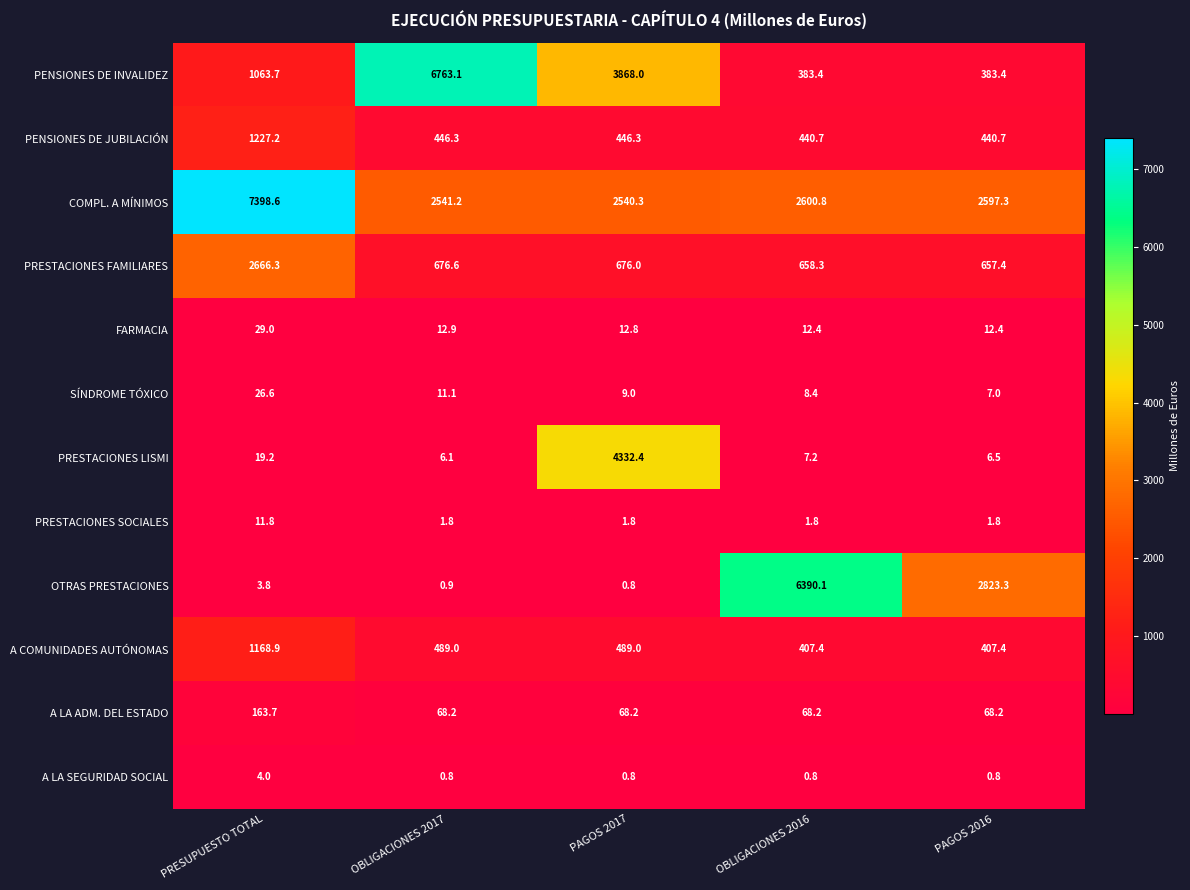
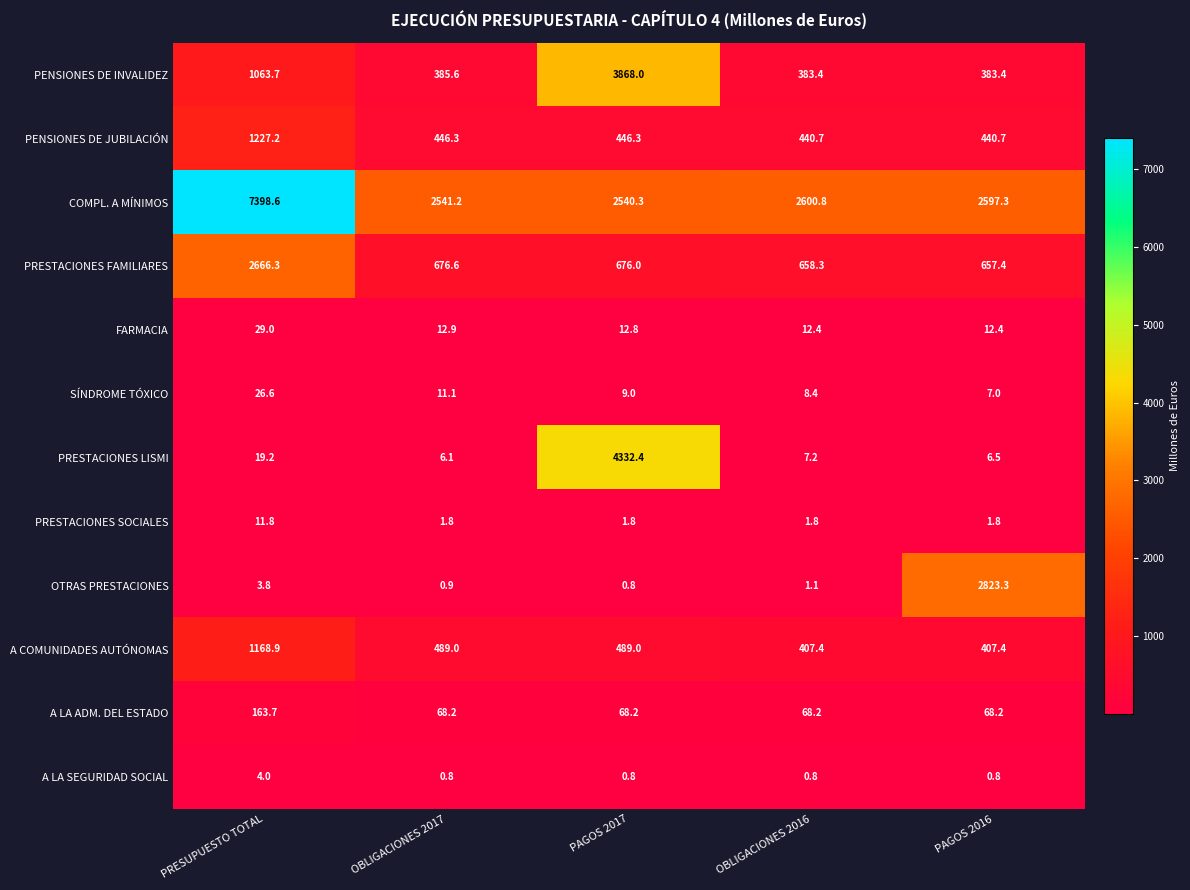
  {
    "PENSIONES DE INVALIDEZ": {
      "PRESUPUESTO TOTAL": 1063.7,
-     "OBLIGACIONES 2017": 6763.1,
+     "OBLIGACIONES 2017": 385.6,
      "PAGOS 2017": 3868.0,
      "OBLIGACIONES 2016": 383.4,
      "PAGOS 2016": 383.4
    },
    "PENSIONES DE JUBILACIÓN": {
      "PRESUPUESTO TOTAL": 1227.2,
      "OBLIGACIONES 2017": 446.3,
      "PAGOS 2017": 446.3,
      "OBLIGACIONES 2016": 440.7,
      "PAGOS 2016": 440.7
    },
    "COMPL. A MÍNIMOS": {
      "PRESUPUESTO TOTAL": 7398.6,
      "OBLIGACIONES 2017": 2541.2,
      "PAGOS 2017": 2540.3,
      "OBLIGACIONES 2016": 2600.8,
      "PAGOS 2016": 2597.3
    },
    "PRESTACIONES FAMILIARES": {
      "PRESUPUESTO TOTAL": 2666.3,
      "OBLIGACIONES 2017": 676.6,
      "PAGOS 2017": 676.0,
      "OBLIGACIONES 2016": 658.3,
      "PAGOS 2016": 657.4
    },
    "FARMACIA": {
      "PRESUPUESTO TOTAL": 29.0,
      "OBLIGACIONES 2017": 12.9,
      "PAGOS 2017": 12.8,
      "OBLIGACIONES 2016": 12.4,
      "PAGOS 2016": 12.4
    },
    "SÍNDROME TÓXICO": {
      "PRESUPUESTO TOTAL": 26.6,
      "OBLIGACIONES 2017": 11.1,
      "PAGOS 2017": 9.0,
      "OBLIGACIONES 2016": 8.4,
      "PAGOS 2016": 7.0
    },
    "PRESTACIONES LISMI": {
      "PRESUPUESTO TOTAL": 19.2,
      "OBLIGACIONES 2017": 6.1,
      "PAGOS 2017": 4332.4,
      "OBLIGACIONES 2016": 7.2,
      "PAGOS 2016": 6.5
    },
    "PRESTACIONES SOCIALES": {
      "PRESUPUESTO TOTAL": 11.8,
      "OBLIGACIONES 2017": 1.8,
      "PAGOS 2017": 1.8,
      "OBLIGACIONES 2016": 1.8,
      "PAGOS 2016": 1.8
    },
    "OTRAS PRESTACIONES": {
      "PRESUPUESTO TOTAL": 3.8,
      "OBLIGACIONES 2017": 0.9,
      "PAGOS 2017": 0.8,
-     "OBLIGACIONES 2016": 6390.1,
+     "OBLIGACIONES 2016": 1.1,
      "PAGOS 2016": 2823.3
    },
    "A COMUNIDADES AUTÓNOMAS": {
      "PRESUPUESTO TOTAL": 1168.9,
      "OBLIGACIONES 2017": 489.0,
      "PAGOS 2017": 489.0,
      "OBLIGACIONES 2016": 407.4,
      "PAGOS 2016": 407.4
    },
    "A LA ADM. DEL ESTADO": {
      "PRESUPUESTO TOTAL": 163.7,
      "OBLIGACIONES 2017": 68.2,
      "PAGOS 2017": 68.2,
      "OBLIGACIONES 2016": 68.2,
      "PAGOS 2016": 68.2
    },
    "A LA SEGURIDAD SOCIAL": {
      "PRESUPUESTO TOTAL": 4.0,
      "OBLIGACIONES 2017": 0.8,
      "PAGOS 2017": 0.8,
      "OBLIGACIONES 2016": 0.8,
      "PAGOS 2016": 0.8
    }
  }
